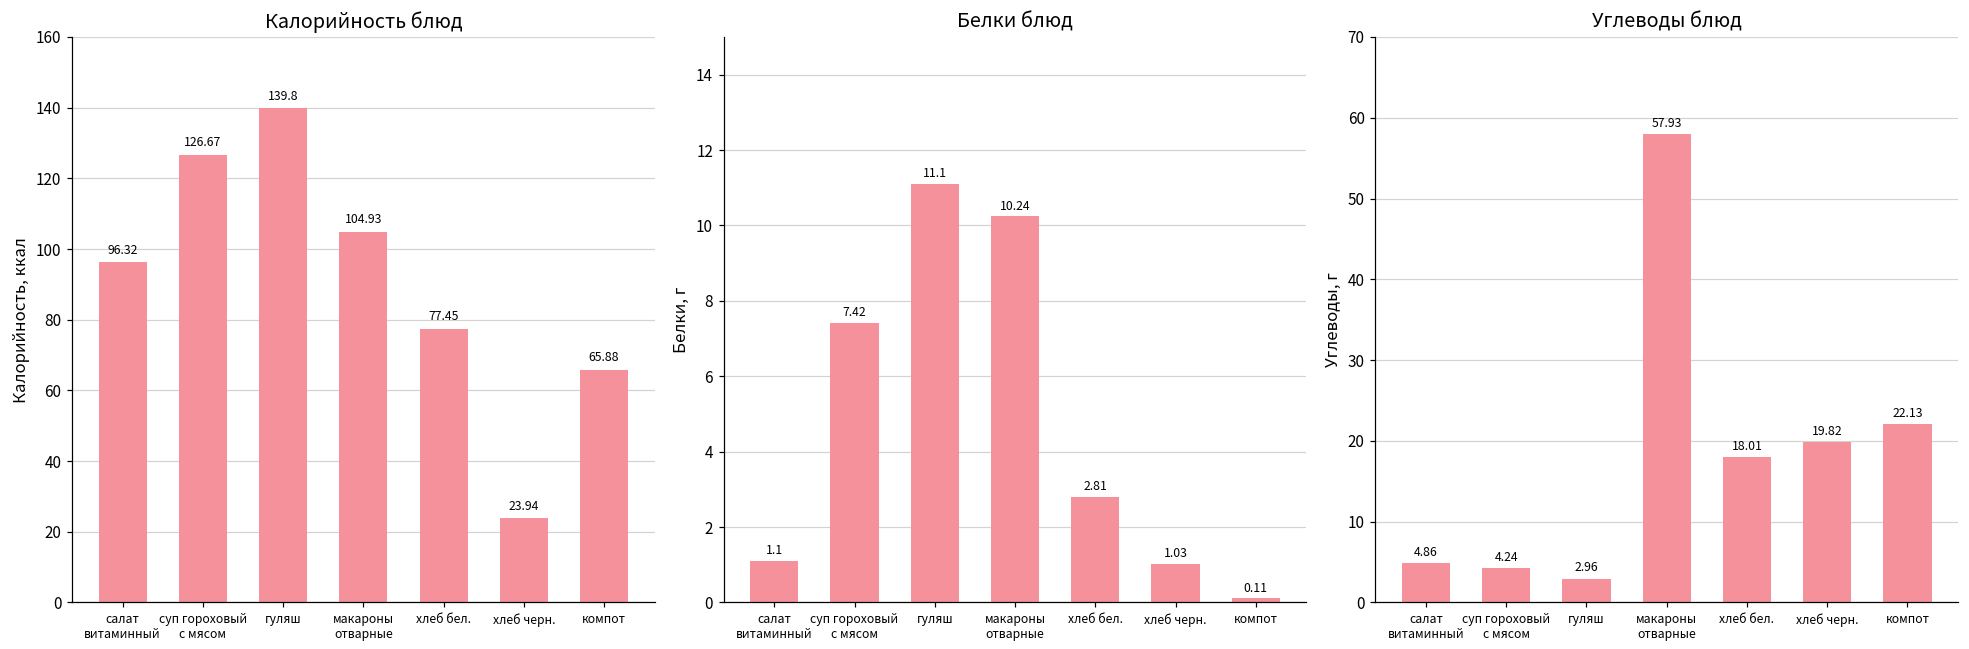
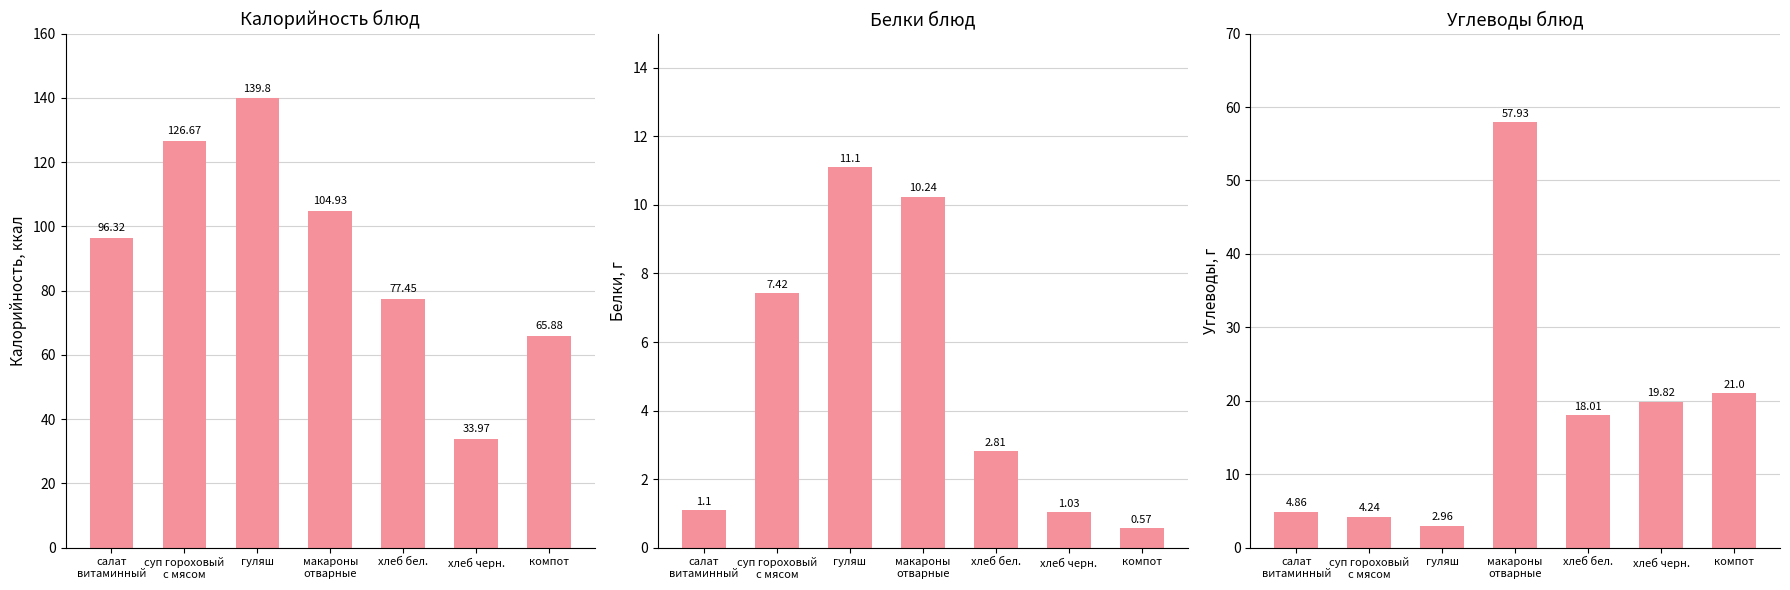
  {
    "Калорийность блюд": {
      "салат витаминный": 96.32,
      "суп гороховый с мясом": 126.67,
      "гуляш": 139.8,
      "макароны отварные": 104.93,
      "хлеб бел.": 77.45,
-     "хлеб черн.": 23.94,
+     "хлеб черн.": 33.97,
      "компот": 65.88
    },
    "Белки блюд": {
      "салат витаминный": 1.1,
      "суп гороховый с мясом": 7.42,
      "гуляш": 11.1,
      "макароны отварные": 10.24,
      "хлеб бел.": 2.81,
      "хлеб черн.": 1.03,
-     "компот": 0.11
+     "компот": 0.57
    },
    "Углеводы блюд": {
      "салат витаминный": 4.86,
      "суп гороховый с мясом": 4.24,
      "гуляш": 2.96,
      "макароны отварные": 57.93,
      "хлеб бел.": 18.01,
      "хлеб черн.": 19.82,
-     "компот": 22.13
+     "компот": 21.0
    }
  }
